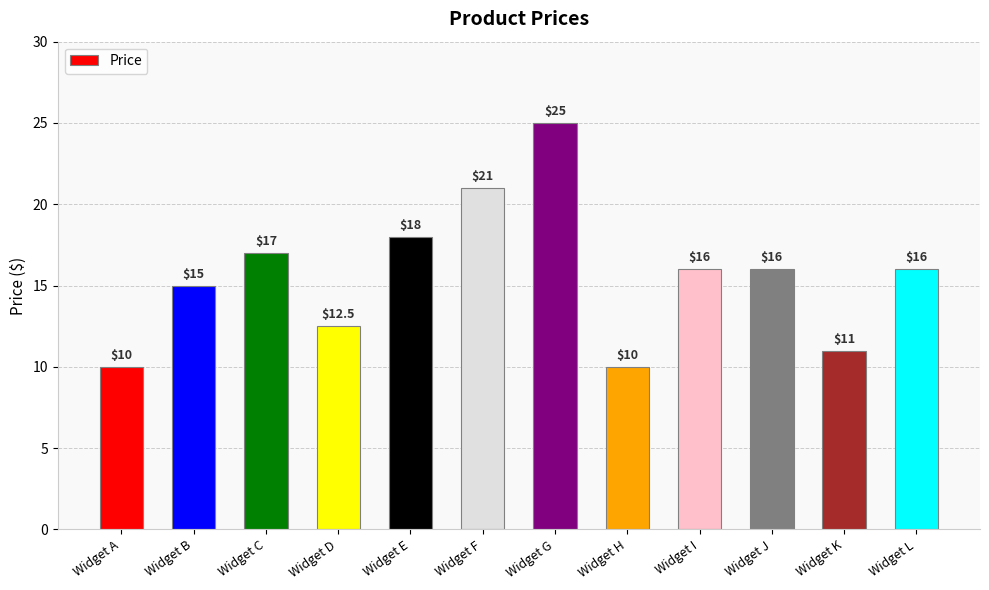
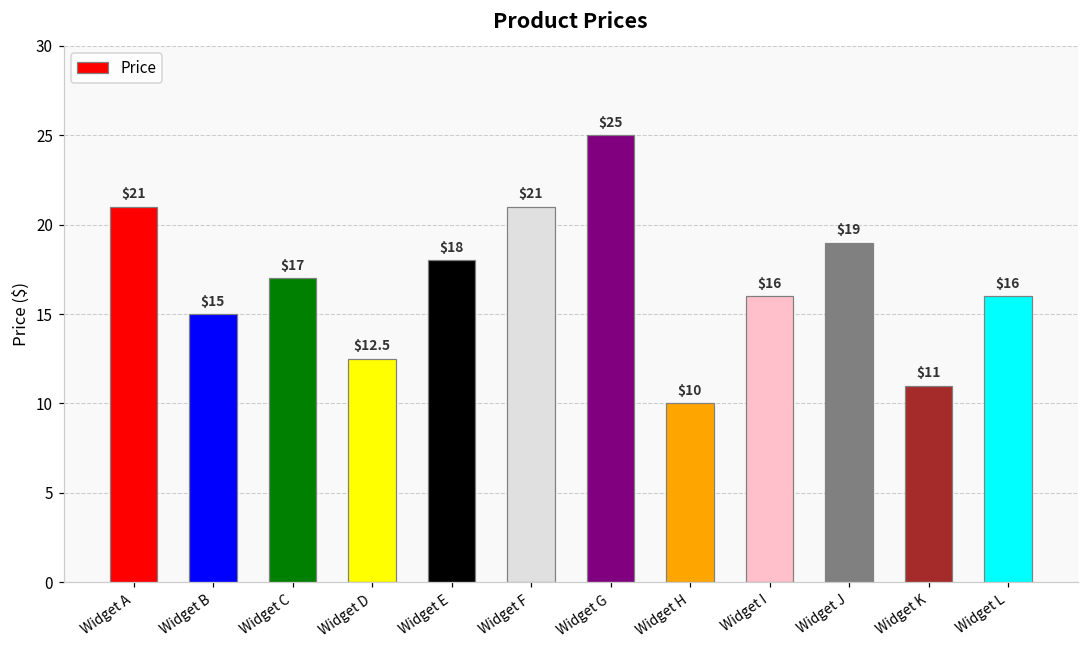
  {
-   "Widget A": "$10",
+   "Widget A": "$21",
    "Widget B": "$15",
    "Widget C": "$17",
    "Widget D": "$12.5",
    "Widget E": "$18",
    "Widget F": "$21",
    "Widget G": "$25",
    "Widget H": "$10",
    "Widget I": "$16",
-   "Widget J": "$16",
+   "Widget J": "$19",
    "Widget K": "$11",
    "Widget L": "$16"
  }
